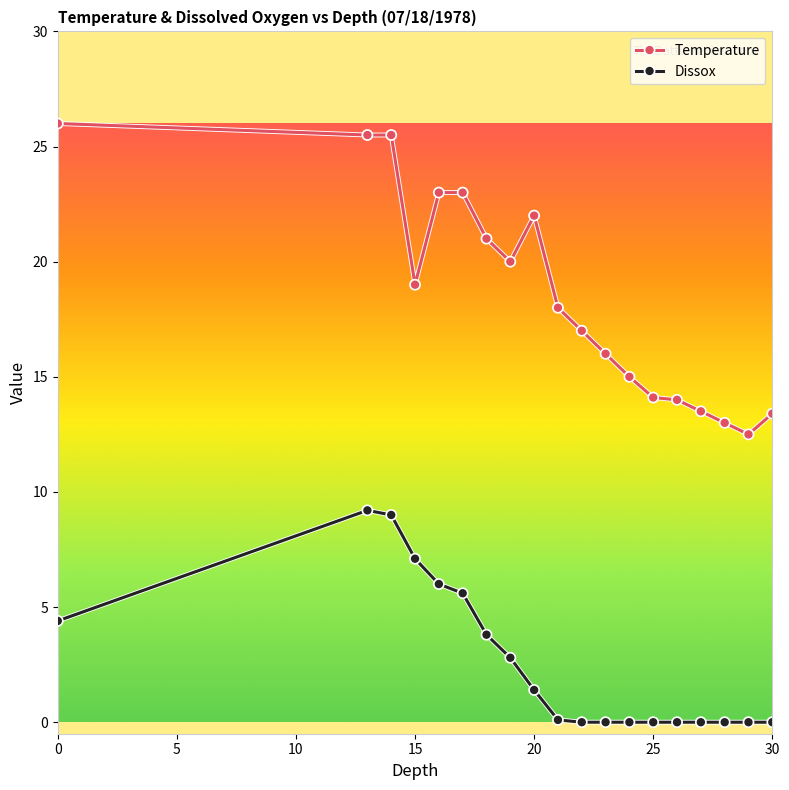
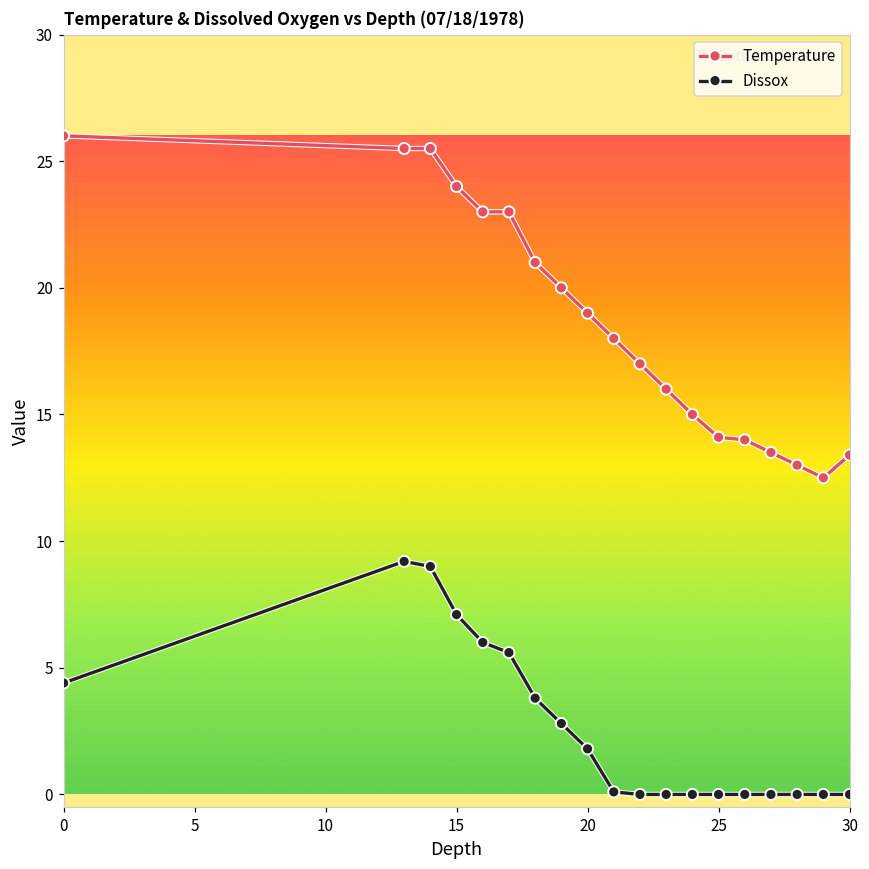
  {
    "Temperature": {
      "0": 26,
-     "15": 19,
-     "20": 22,
+     "15": 24,
+     "20": 19,
      "25": 14,
      "30": 13.4
    },
    "Dissox": {
      "0": 4.4,
      "15": 7.1,
-     "20": 1.4,
+     "20": 1.8,
      "25": 0.0,
      "30": 0.0
    }
  }
